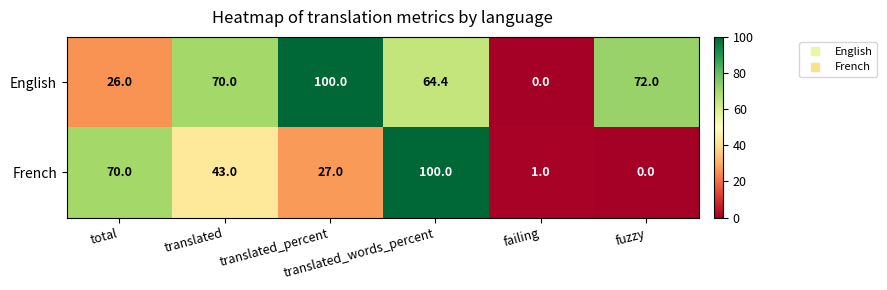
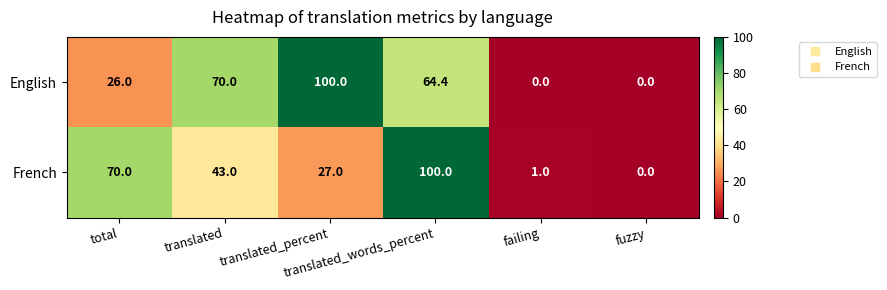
  {
    "English": {
      "total": 26.0,
      "translated": 70.0,
      "translated_percent": 100.0,
      "translated_words_percent": 64.4,
      "failing": 0.0,
-     "fuzzy": 72.0
+     "fuzzy": 0.0
    },
    "French": {
      "total": 70.0,
      "translated": 43.0,
      "translated_percent": 27.0,
      "translated_words_percent": 100.0,
      "failing": 1.0,
      "fuzzy": 0.0
    }
  }
